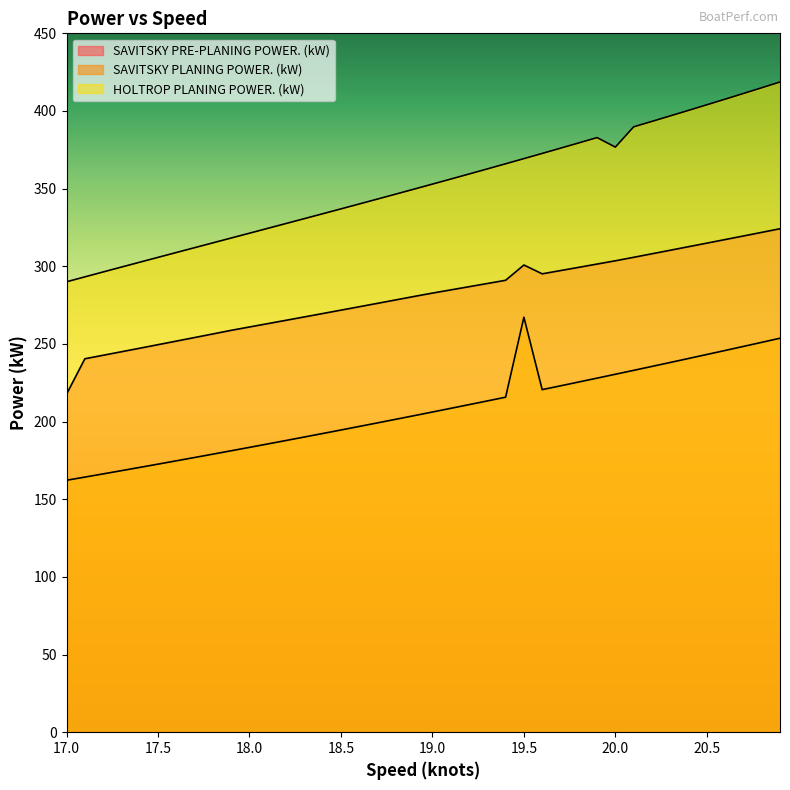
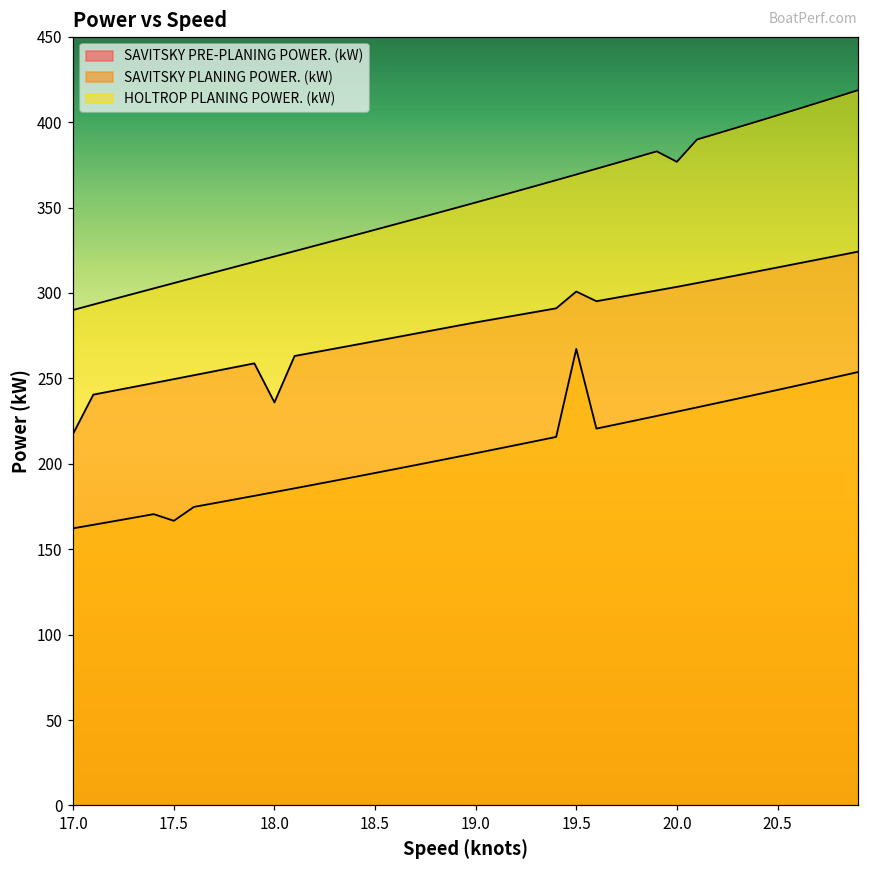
  {
    "SAVITSKY PRE-PLANING POWER. (kW)": {
      "17.0": 218,
      "17.5": 250,
-     "18.0": 261,
+     "18.0": 236,
      "18.5": 272,
      "19.0": 283,
      "19.5": 301,
      "20.0": 304,
      "20.5": 315
    },
    "SAVITSKY PLANING POWER. (kW)": {
      "17.0": 162,
-     "17.5": 173,
+     "17.5": 167,
      "18.0": 183,
      "18.5": 195,
      "19.0": 206,
      "19.5": 267,
      "20.0": 230,
      "20.5": 243
    },
    "HOLTROP PLANING POWER. (kW)": {
      "17.0": 290,
      "17.5": 306,
      "18.0": 321,
      "18.5": 337,
      "19.0": 353,
      "19.5": 369,
      "20.0": 377,
      "20.5": 404
    }
  }
